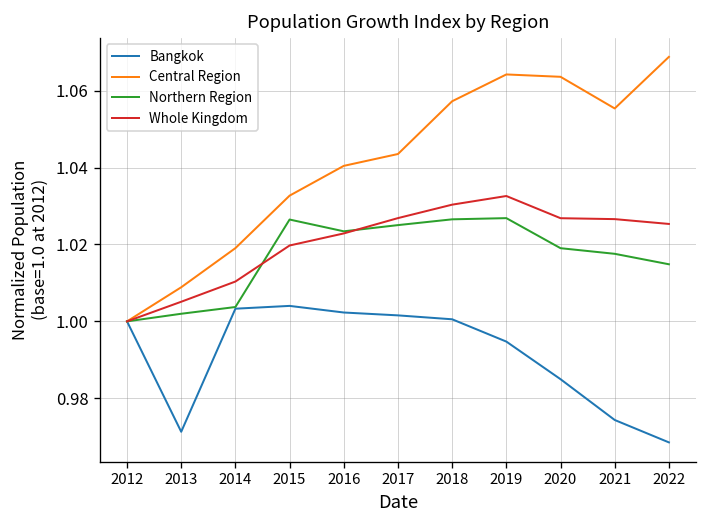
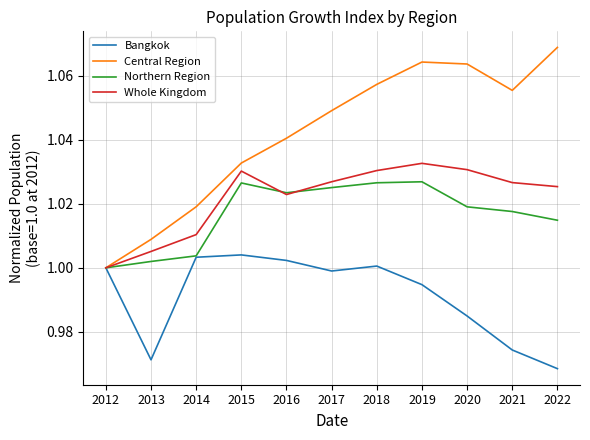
  {
    "Bangkok": {
      "2013": 0.971,
      "2015": 1.004,
      "2016": 1.002,
-     "2017": 1.002,
+     "2017": 0.999,
      "2018": 1.001,
      "2019": 0.995,
      "2020": 0.985,
      "2021": 0.974,
      "2022": 0.969
    },
    "Central Region": {
      "2013": 1.009,
      "2014": 1.019,
      "2015": 1.033,
      "2016": 1.040,
-     "2017": 1.044,
+     "2017": 1.049,
      "2018": 1.057,
      "2019": 1.064,
      "2020": 1.064,
      "2021": 1.055,
      "2022": 1.069
    },
    "Northern Region": {
      "2013": 1.002,
      "2015": 1.026,
      "2017": 1.025,
      "2018": 1.027,
      "2019": 1.027,
      "2020": 1.019,
      "2021": 1.018,
      "2022": 1.015
    },
    "Whole Kingdom": {
      "2013": 1.005,
      "2014": 1.010,
-     "2015": 1.020,
+     "2015": 1.030,
      "2017": 1.027,
      "2018": 1.030,
      "2019": 1.033,
-     "2020": 1.027,
+     "2020": 1.031,
      "2021": 1.027,
      "2022": 1.025
    }
  }
